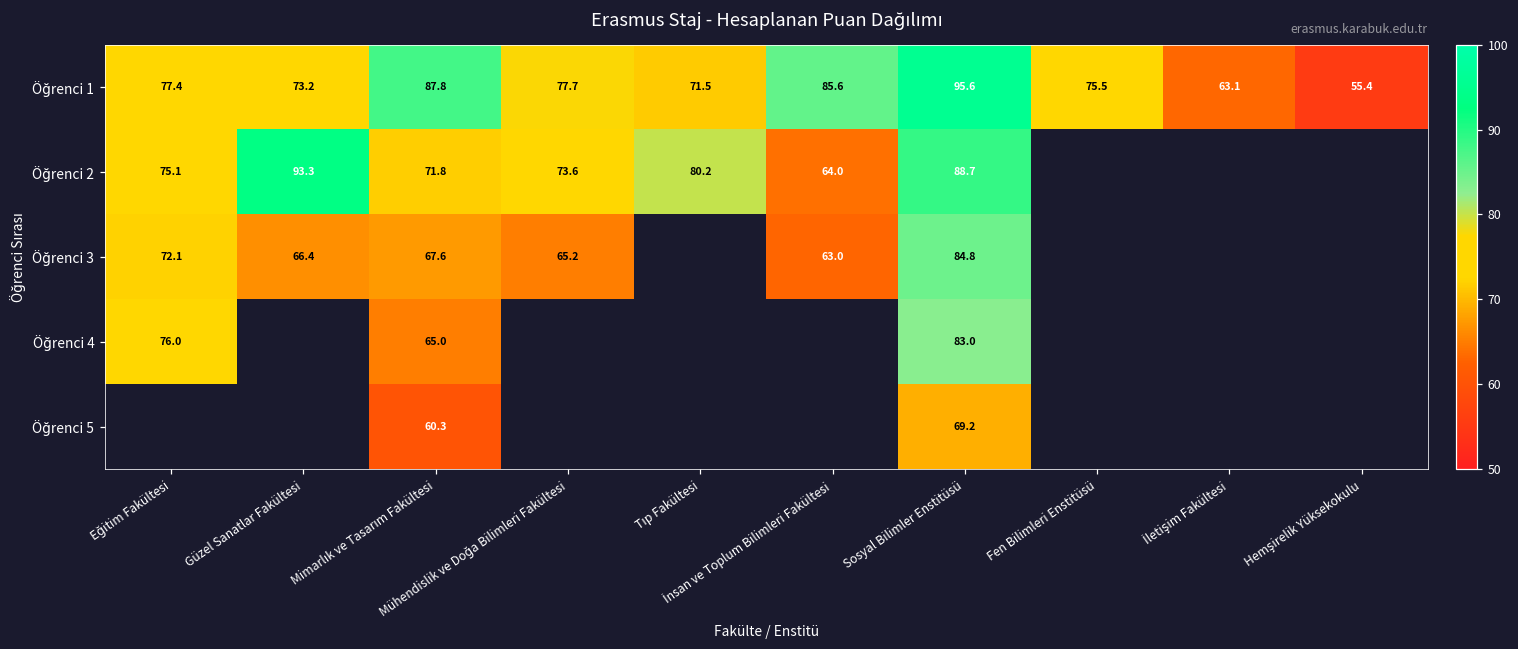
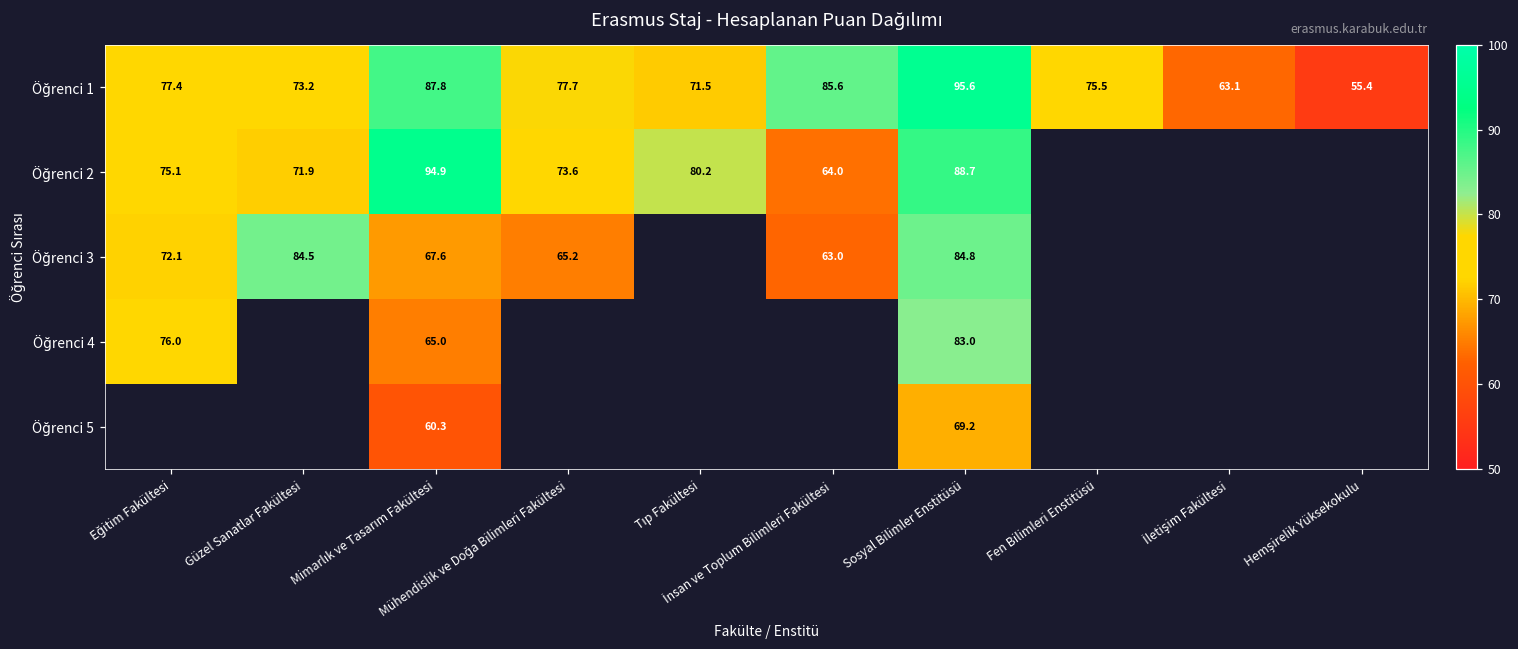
  {
    "Öğrenci 1": {
      "Eğitim Fakültesi": 77.4,
      "Güzel Sanatlar Fakültesi": 73.2,
      "Mimarlık ve Tasarım Fakültesi": 87.8,
      "Mühendislik ve Doğa Bilimleri Fakültesi": 77.7,
      "Tıp Fakültesi": 71.5,
      "İnsan ve Toplum Bilimleri Fakültesi": 85.6,
      "Sosyal Bilimler Enstitüsü": 95.6,
      "Fen Bilimleri Enstitüsü": 75.5,
      "İletişim Fakültesi": 63.1,
      "Hemşirelik Yüksekokulu": 55.4
    },
    "Öğrenci 2": {
      "Eğitim Fakültesi": 75.1,
-     "Güzel Sanatlar Fakültesi": 93.3,
-     "Mimarlık ve Tasarım Fakültesi": 71.8,
+     "Güzel Sanatlar Fakültesi": 71.9,
+     "Mimarlık ve Tasarım Fakültesi": 94.9,
      "Mühendislik ve Doğa Bilimleri Fakültesi": 73.6,
      "Tıp Fakültesi": 80.2,
      "İnsan ve Toplum Bilimleri Fakültesi": 64.0,
      "Sosyal Bilimler Enstitüsü": 88.7
    },
    "Öğrenci 3": {
      "Eğitim Fakültesi": 72.1,
-     "Güzel Sanatlar Fakültesi": 66.4,
+     "Güzel Sanatlar Fakültesi": 84.5,
      "Mimarlık ve Tasarım Fakültesi": 67.6,
      "Mühendislik ve Doğa Bilimleri Fakültesi": 65.2,
      "İnsan ve Toplum Bilimleri Fakültesi": 63.0,
      "Sosyal Bilimler Enstitüsü": 84.8
    },
    "Öğrenci 4": {
      "Eğitim Fakültesi": 76.0,
      "Mimarlık ve Tasarım Fakültesi": 65.0,
      "Sosyal Bilimler Enstitüsü": 83.0
    },
    "Öğrenci 5": {
      "Mimarlık ve Tasarım Fakültesi": 60.3,
      "Sosyal Bilimler Enstitüsü": 69.2
    }
  }
